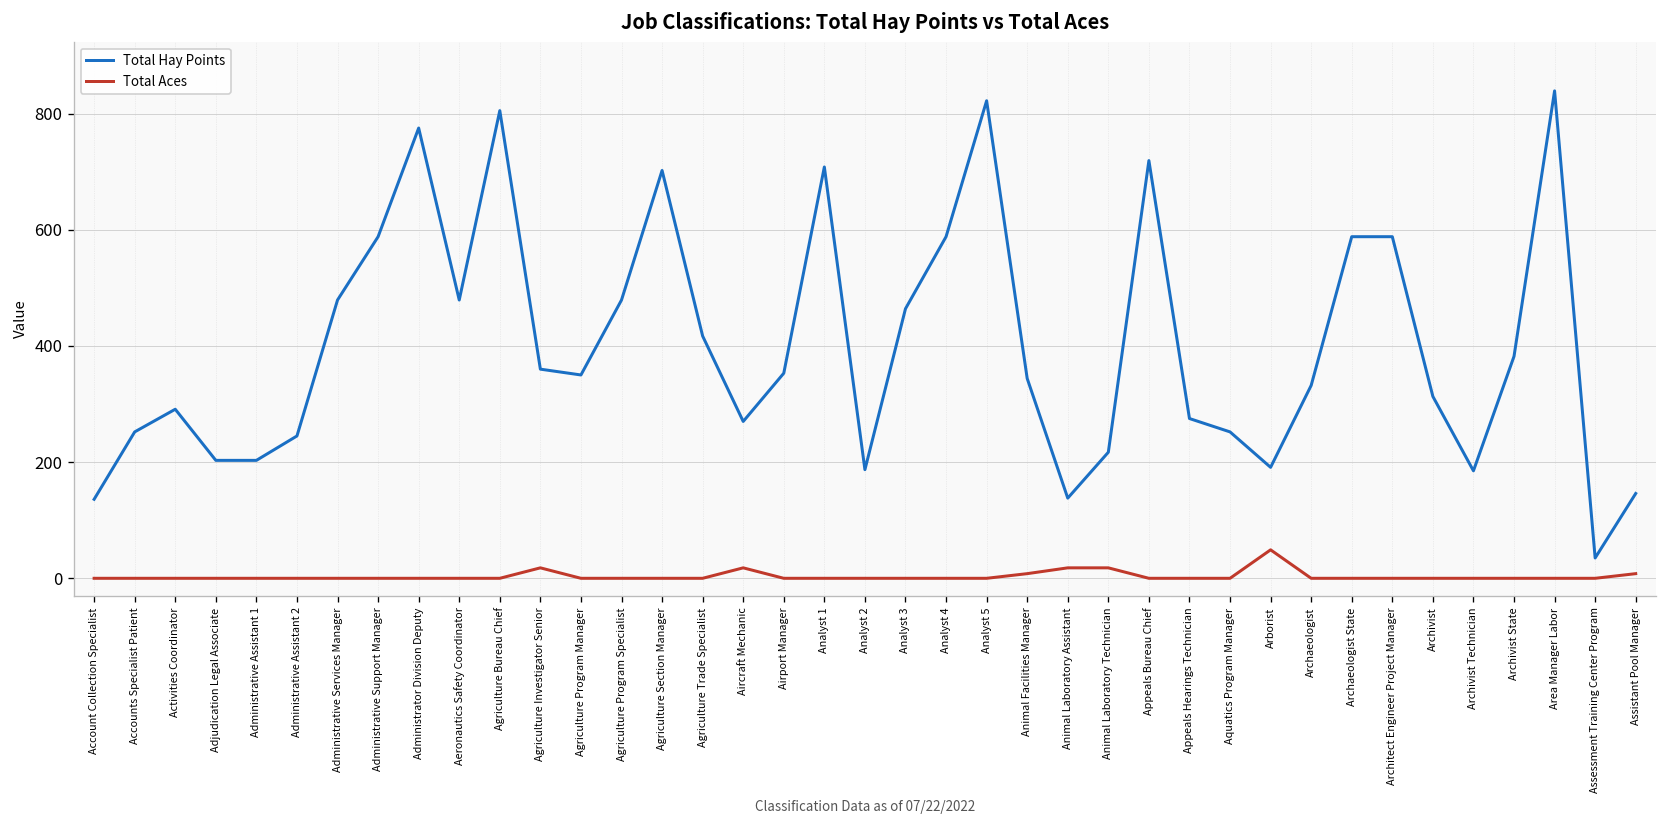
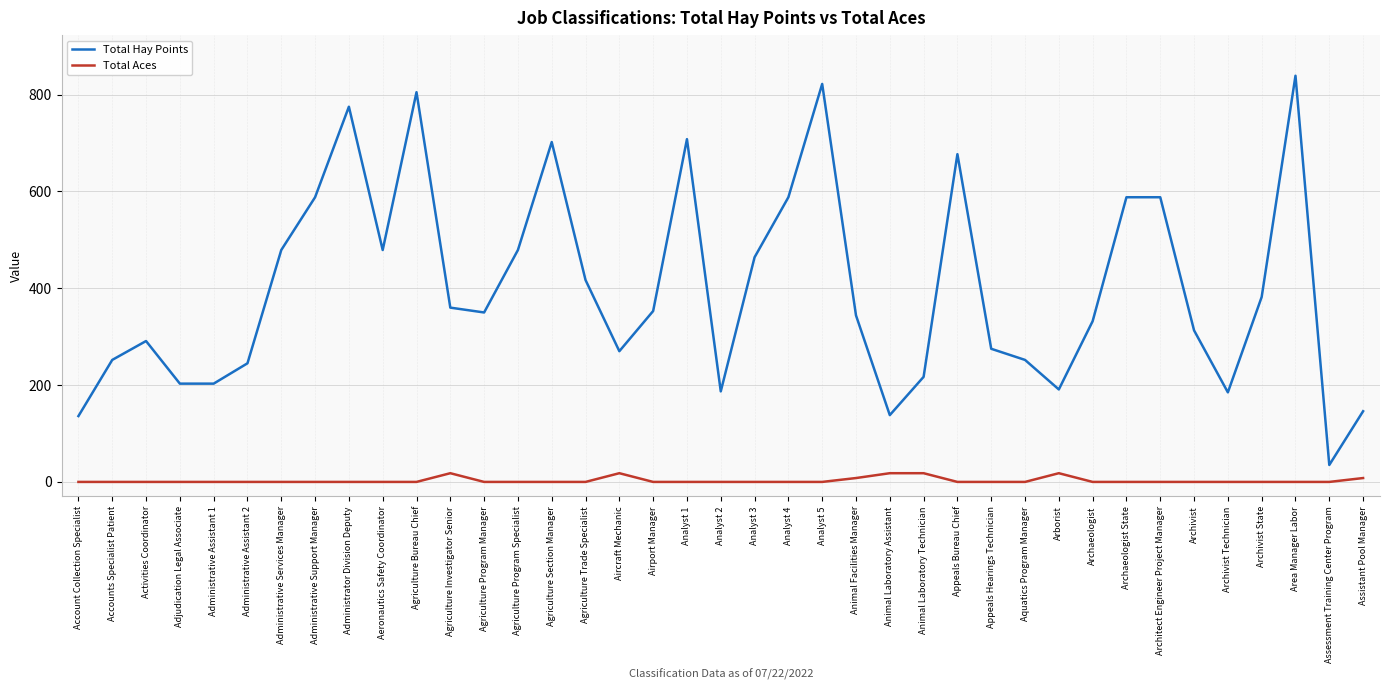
  {
    "Total Hay Points": {
      "Account Collection Specialist": 140,
      "Accounts Specialist Patient": 250,
      "Activities Coordinator": 290,
      "Adjudication Legal Associate": 200,
      "Administrative Assistant 1": 200,
      "Administrative Assistant 2": 250,
      "Administrative Services Manager": 480,
      "Administrative Support Manager": 590,
      "Administrator Division Deputy": 780,
      "Aeronautics Safety Coordinator": 480,
      "Agriculture Bureau Chief": 810,
      "Agriculture Investigator Senior": 360,
      "Agriculture Program Manager": 350,
      "Agriculture Program Specialist": 480,
      "Agriculture Section Manager": 700,
      "Agriculture Trade Specialist": 420,
      "Aircraft Mechanic": 270,
      "Airport Manager": 350,
      "Analyst 1": 710,
      "Analyst 2": 190,
      "Analyst 3": 460,
      "Analyst 4": 590,
      "Analyst 5": 820,
      "Animal Facilities Manager": 340,
      "Animal Laboratory Assistant": 140,
      "Animal Laboratory Technician": 220,
-     "Appeals Bureau Chief": 720,
+     "Appeals Bureau Chief": 680,
      "Appeals Hearings Technician": 280,
      "Aquatics Program Manager": 250,
      "Arborist": 190,
      "Archaeologist": 330,
      "Archaeologist State": 590,
      "Architect Engineer Project Manager": 590,
      "Archivist": 310,
      "Archivist Technician": 190,
      "Archivist State": 380,
      "Area Manager Labor": 840,
      "Assessment Training Center Program": 40,
      "Assistant Pool Manager": 150
    },
    "Total Aces": {
      "Account Collection Specialist": 0,
      "Accounts Specialist Patient": 0,
      "Activities Coordinator": 0,
      "Adjudication Legal Associate": 0,
      "Administrative Assistant 1": 0,
      "Administrative Assistant 2": 0,
      "Administrative Services Manager": 0,
      "Administrative Support Manager": 0,
      "Administrator Division Deputy": 0,
      "Aeronautics Safety Coordinator": 0,
      "Agriculture Bureau Chief": 0,
      "Agriculture Investigator Senior": 20,
      "Agriculture Program Manager": 0,
      "Agriculture Program Specialist": 0,
      "Agriculture Section Manager": 0,
      "Agriculture Trade Specialist": 0,
      "Aircraft Mechanic": 20,
      "Airport Manager": 0,
      "Analyst 1": 0,
      "Analyst 2": 0,
      "Analyst 3": 0,
      "Analyst 4": 0,
      "Analyst 5": 0,
      "Animal Facilities Manager": 10,
      "Animal Laboratory Assistant": 20,
      "Animal Laboratory Technician": 20,
      "Appeals Bureau Chief": 0,
      "Appeals Hearings Technician": 0,
      "Aquatics Program Manager": 0,
-     "Arborist": 50,
+     "Arborist": 20,
      "Archaeologist": 0,
      "Archaeologist State": 0,
      "Architect Engineer Project Manager": 0,
      "Archivist": 0,
      "Archivist Technician": 0,
      "Archivist State": 0,
      "Area Manager Labor": 0,
      "Assessment Training Center Program": 0,
      "Assistant Pool Manager": 10
    }
  }
